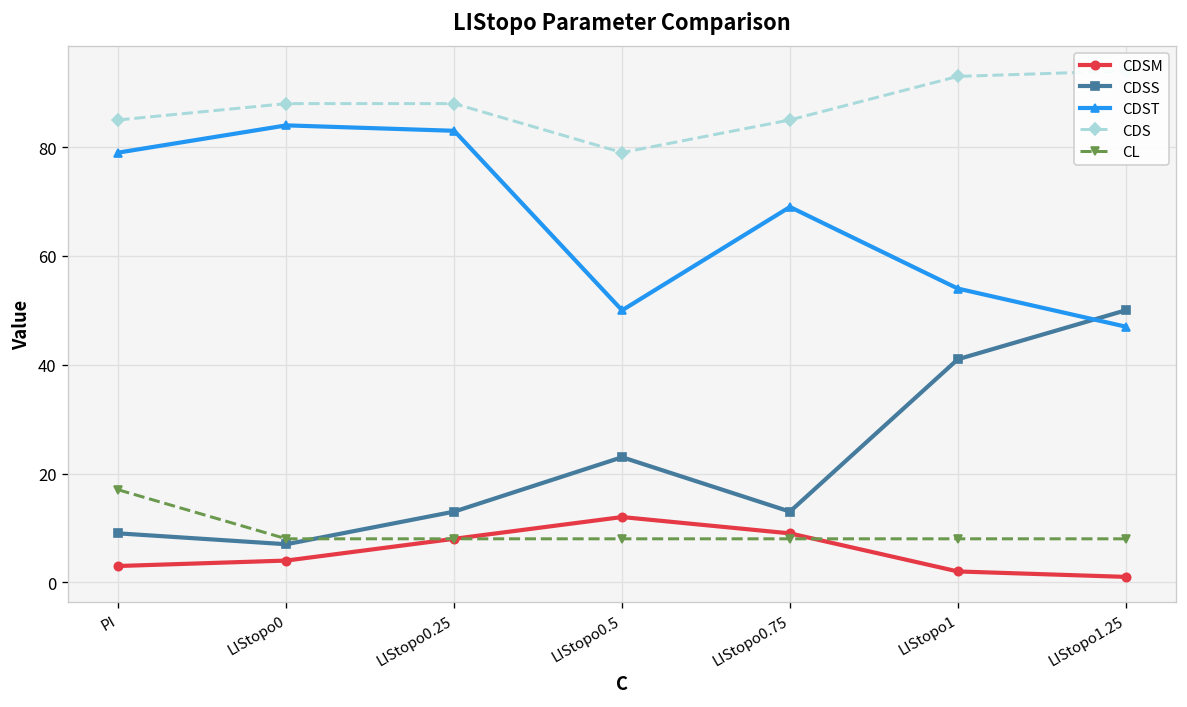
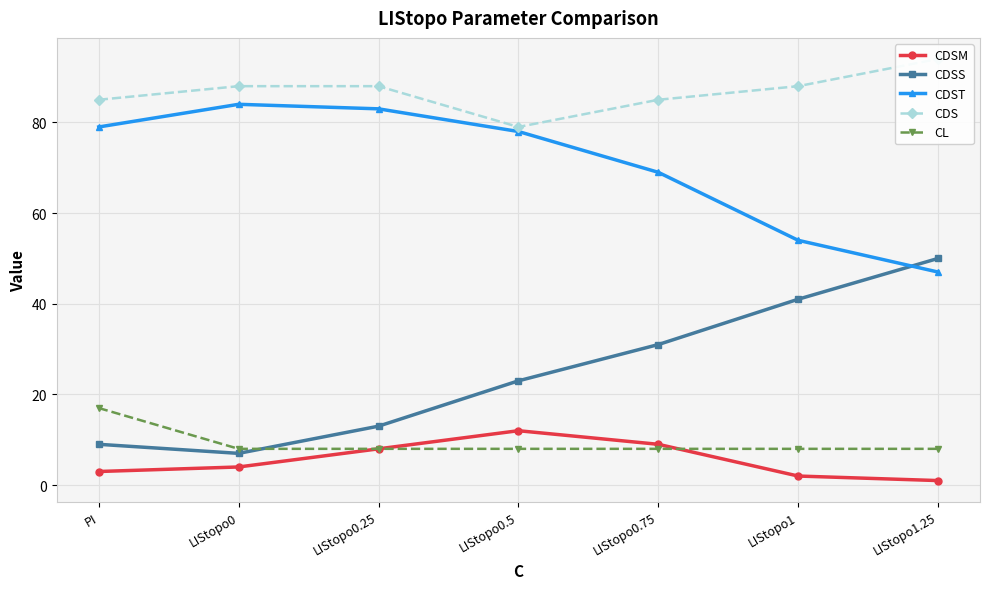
  {
    "CDSM": {
      "PI": 3,
      "LIStopo0": 4,
      "LIStopo0.5": 12,
      "LIStopo0.75": 9,
      "LIStopo1": 2,
      "LIStopo1.25": 1
    },
    "CDSS": {
      "PI": 9,
      "LIStopo0": 7,
      "LIStopo0.25": 13,
      "LIStopo0.5": 23,
-     "LIStopo0.75": 13,
+     "LIStopo0.75": 31,
      "LIStopo1": 41,
      "LIStopo1.25": 50
    },
    "CDST": {
      "PI": 79,
      "LIStopo0": 84,
      "LIStopo0.25": 83,
-     "LIStopo0.5": 50,
+     "LIStopo0.5": 78,
      "LIStopo0.75": 69,
      "LIStopo1": 54,
      "LIStopo1.25": 47
    },
    "CDS": {
      "PI": 85,
      "LIStopo0": 88,
      "LIStopo0.25": 88,
      "LIStopo0.5": 79,
      "LIStopo0.75": 85,
-     "LIStopo1": 93
+     "LIStopo1": 88
    },
    "CL": {
      "PI": 17,
      "LIStopo0": 8,
      "LIStopo0.5": 8,
      "LIStopo0.75": 8,
      "LIStopo1": 8,
      "LIStopo1.25": 8
    }
  }
